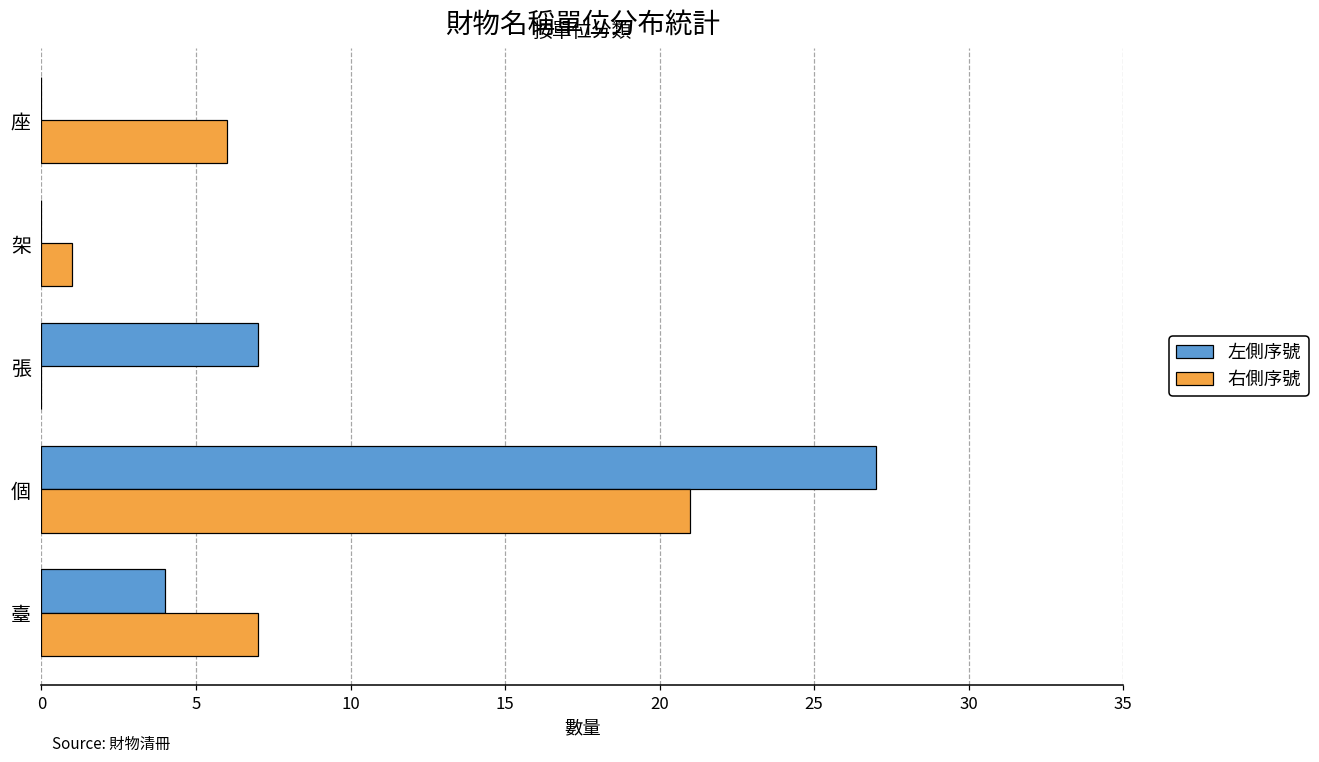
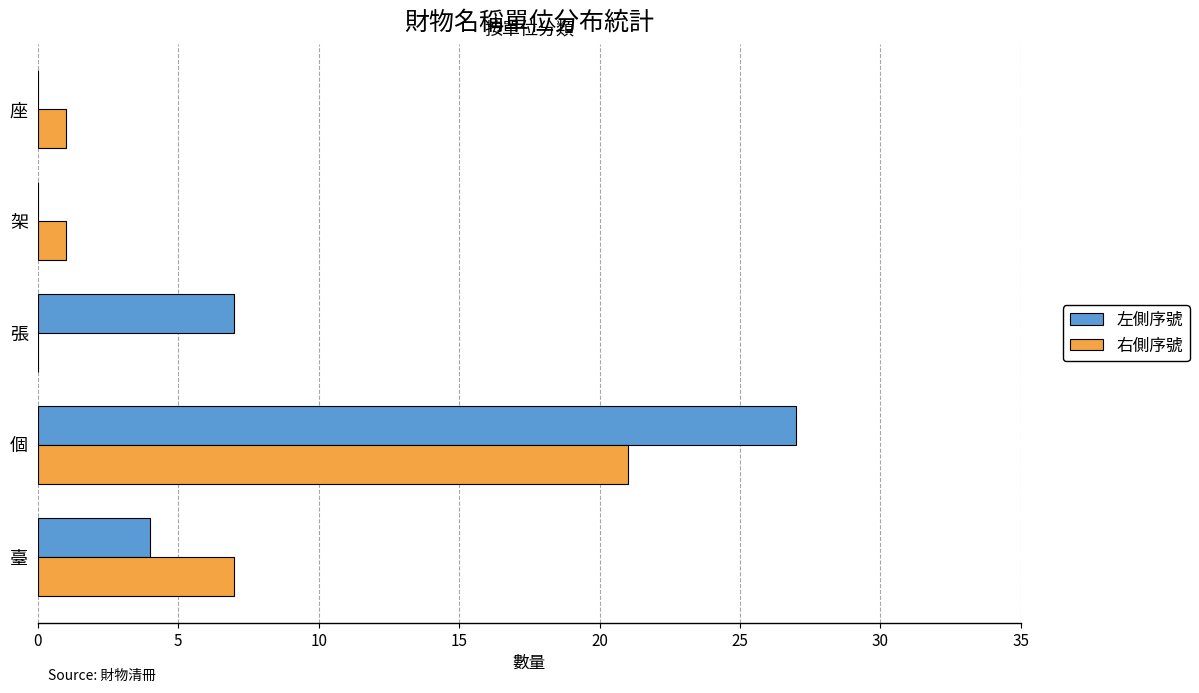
  {
    "左側序號": {
      "座": 0,
      "架": 0,
      "張": 7,
      "個": 27,
      "臺": 4
    },
    "右側序號": {
-     "座": 6,
+     "座": 1,
      "架": 1,
      "張": 0,
      "個": 21,
      "臺": 7
    }
  }
